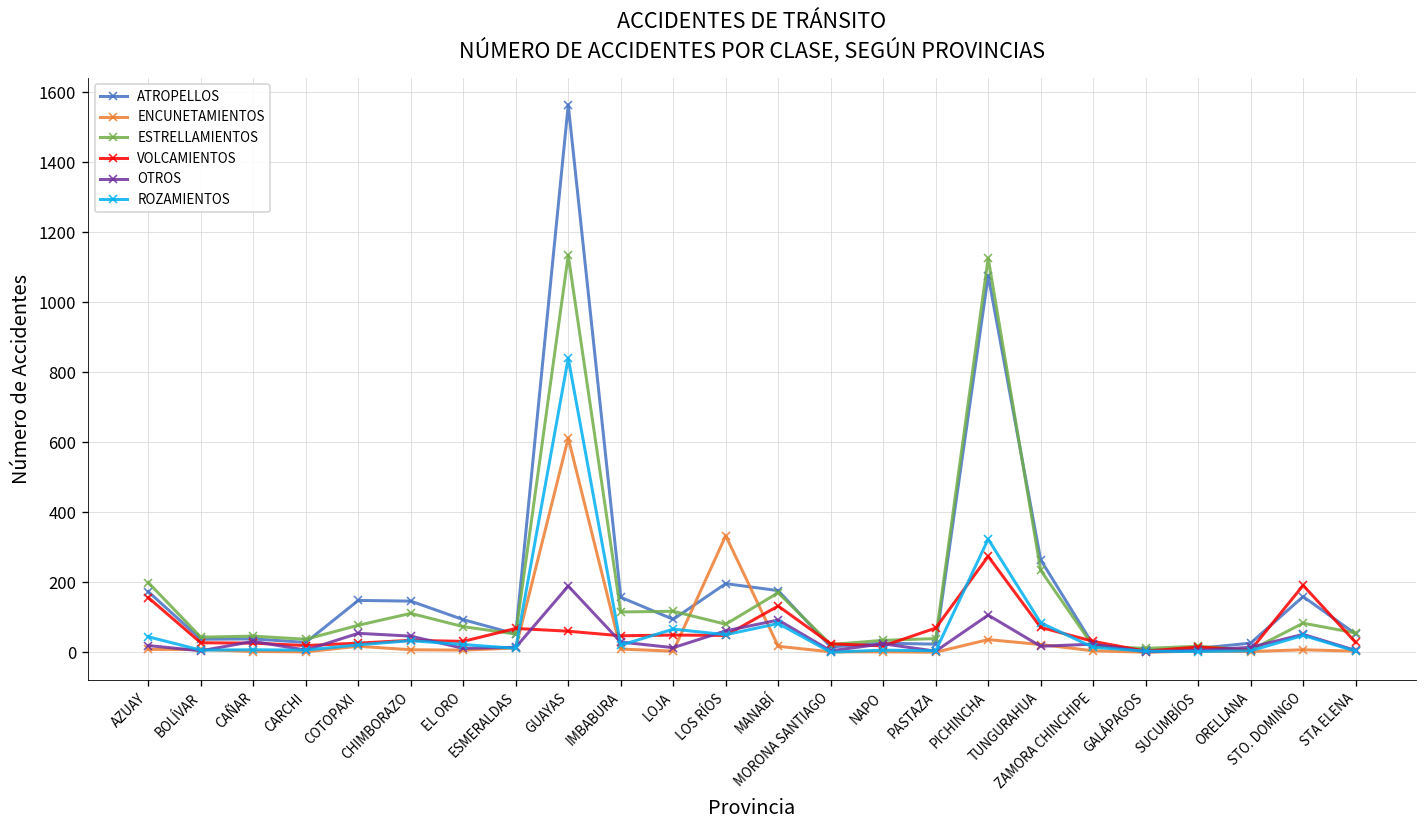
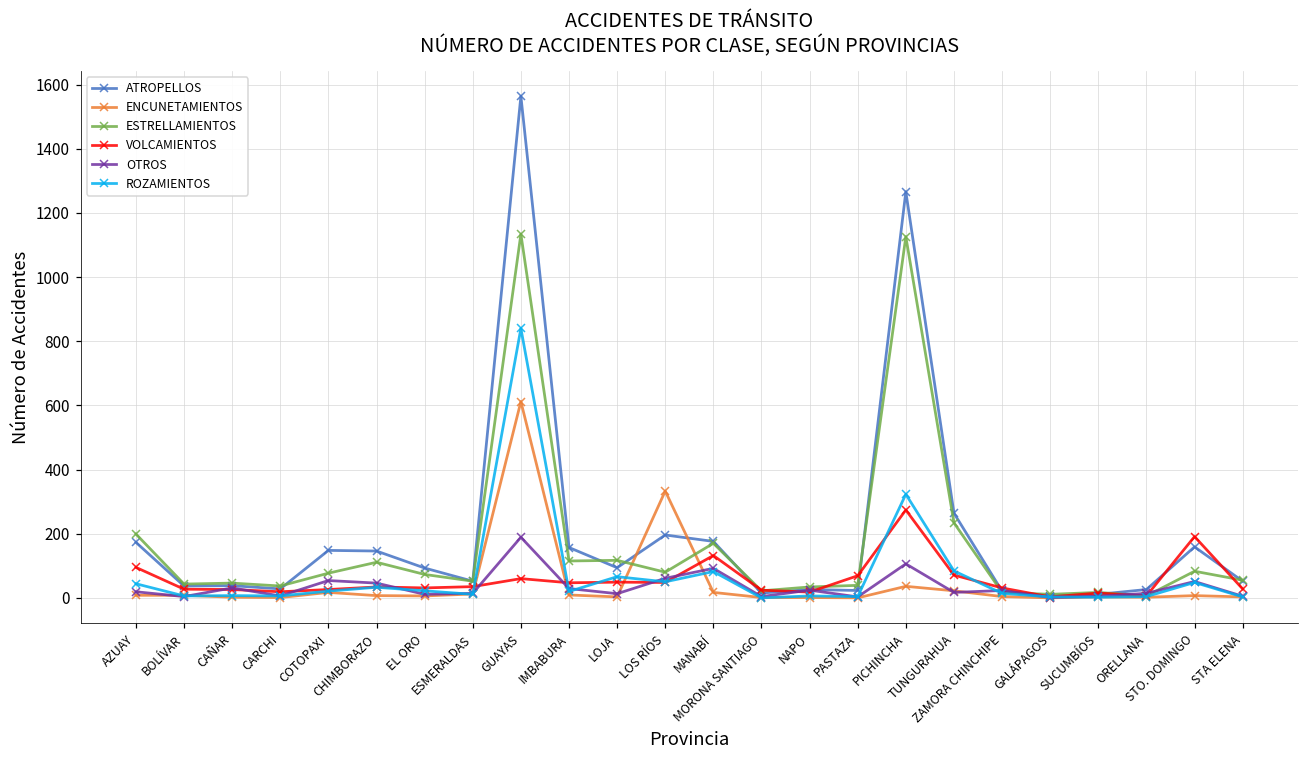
  {
    "ATROPELLOS": {
      "AZUAY": 170,
      "CARCHI": 30,
      "COTOPAXI": 150,
      "CHIMBORAZO": 150,
      "EL ORO": 90,
      "GUAYAS": 1560,
      "IMBABURA": 160,
      "LOJA": 90,
      "LOS RÍOS": 200,
      "PASTAZA": 20,
-     "PICHINCHA": 1080,
+     "PICHINCHA": 1270,
      "TUNGURAHUA": 260,
      "ORELLANA": 30,
      "STO. DOMINGO": 160
    },
    "ENCUNETAMIENTOS": {
      "AZUAY": 10,
      "CHIMBORAZO": 10,
      "GUAYAS": 610,
      "IMBABURA": 10,
      "LOJA": 0,
      "LOS RÍOS": 330,
      "MANABÍ": 20,
      "PICHINCHA": 40,
      "ZAMORA CHINCHIPE": 0,
      "STO. DOMINGO": 10
    },
    "ESTRELLAMIENTOS": {
      "AZUAY": 200,
      "CARCHI": 40,
      "COTOPAXI": 80,
      "CHIMBORAZO": 110,
      "EL ORO": 70,
      "GUAYAS": 1130,
      "IMBABURA": 120,
      "LOJA": 120,
      "LOS RÍOS": 80,
      "PASTAZA": 40,
      "PICHINCHA": 1130,
      "TUNGURAHUA": 230,
      "STO. DOMINGO": 80
    },
    "VOLCAMIENTOS": {
-     "AZUAY": 160,
+     "AZUAY": 100,
      "BOLÍVAR": 30,
      "CARCHI": 20,
      "EL ORO": 30,
-     "ESMERALDAS": 70,
+     "ESMERALDAS": 40,
      "GUAYAS": 60,
      "IMBABURA": 50,
      "LOJA": 50,
      "MANABÍ": 130,
      "PASTAZA": 70,
      "PICHINCHA": 270,
      "TUNGURAHUA": 70,
      "STO. DOMINGO": 190,
      "STA ELENA": 30
    },
    "OTROS": {
      "AZUAY": 20,
      "COTOPAXI": 50,
      "CHIMBORAZO": 50,
      "GUAYAS": 190,
      "IMBABURA": 30,
      "LOJA": 10,
      "LOS RÍOS": 60,
      "MANABÍ": 90,
      "PICHINCHA": 110
    },
    "ROZAMIENTOS": {
      "AZUAY": 40,
      "EL ORO": 20,
      "GUAYAS": 840,
      "IMBABURA": 20,
      "LOJA": 70,
      "MANABÍ": 80,
      "PICHINCHA": 320,
      "TUNGURAHUA": 80
    }
  }
